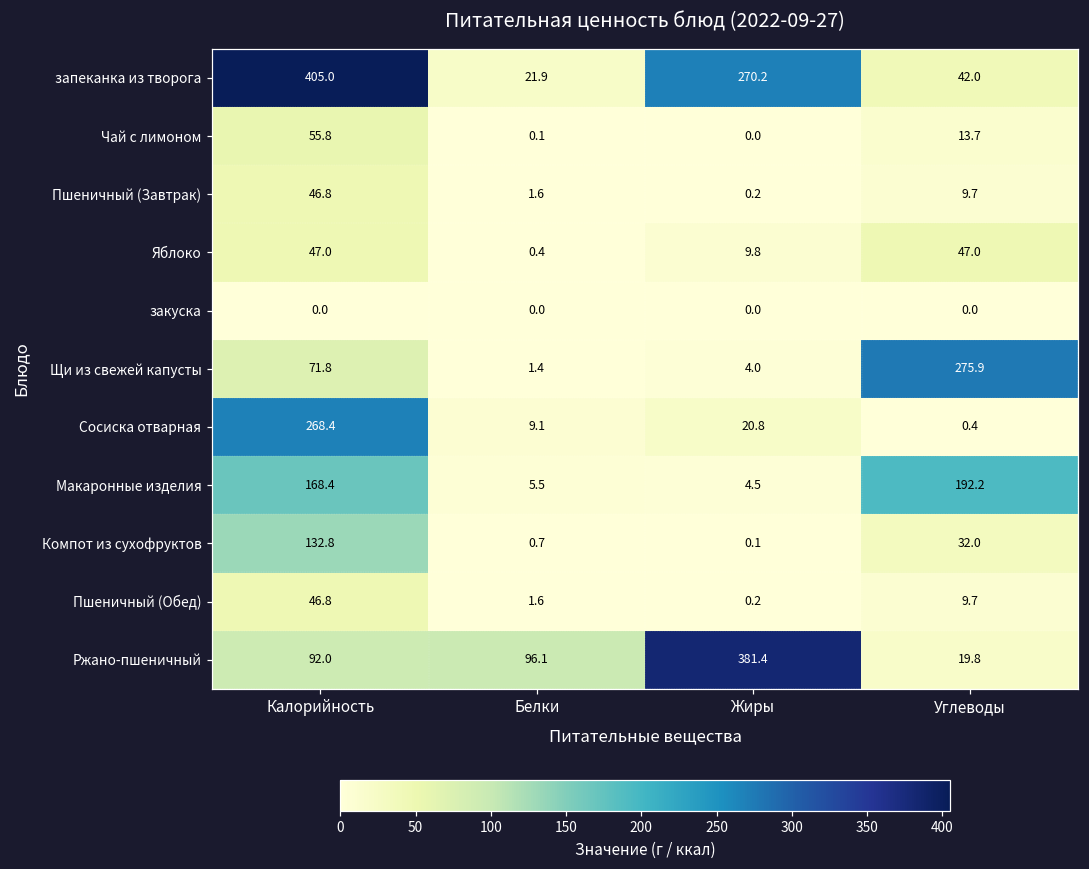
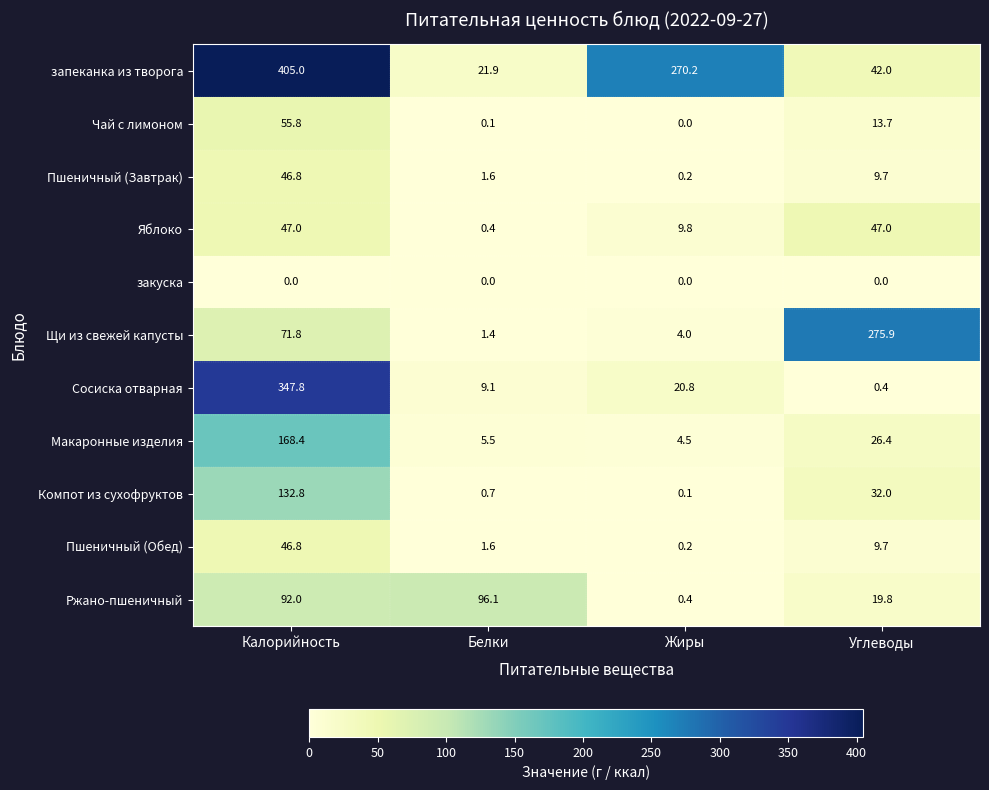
  {
    "запеканка из творога": {
      "Калорийность": 405.0,
      "Белки": 21.9,
      "Жиры": 270.2,
      "Углеводы": 42.0
    },
    "Чай с лимоном": {
      "Калорийность": 55.8,
      "Белки": 0.1,
      "Жиры": 0.0,
      "Углеводы": 13.7
    },
    "Пшеничный (Завтрак)": {
      "Калорийность": 46.8,
      "Белки": 1.6,
      "Жиры": 0.2,
      "Углеводы": 9.7
    },
    "Яблоко": {
      "Калорийность": 47.0,
      "Белки": 0.4,
      "Жиры": 9.8,
      "Углеводы": 47.0
    },
    "закуска": {
      "Калорийность": 0.0,
      "Белки": 0.0,
      "Жиры": 0.0,
      "Углеводы": 0.0
    },
    "Щи из свежей капусты": {
      "Калорийность": 71.8,
      "Белки": 1.4,
      "Жиры": 4.0,
      "Углеводы": 275.9
    },
    "Сосиска отварная": {
-     "Калорийность": 268.4,
+     "Калорийность": 347.8,
      "Белки": 9.1,
      "Жиры": 20.8,
      "Углеводы": 0.4
    },
    "Макаронные изделия": {
      "Калорийность": 168.4,
      "Белки": 5.5,
      "Жиры": 4.5,
-     "Углеводы": 192.2
+     "Углеводы": 26.4
    },
    "Компот из сухофруктов": {
      "Калорийность": 132.8,
      "Белки": 0.7,
      "Жиры": 0.1,
      "Углеводы": 32.0
    },
    "Пшеничный (Обед)": {
      "Калорийность": 46.8,
      "Белки": 1.6,
      "Жиры": 0.2,
      "Углеводы": 9.7
    },
    "Ржано-пшеничный": {
      "Калорийность": 92.0,
      "Белки": 96.1,
-     "Жиры": 381.4,
+     "Жиры": 0.4,
      "Углеводы": 19.8
    }
  }
